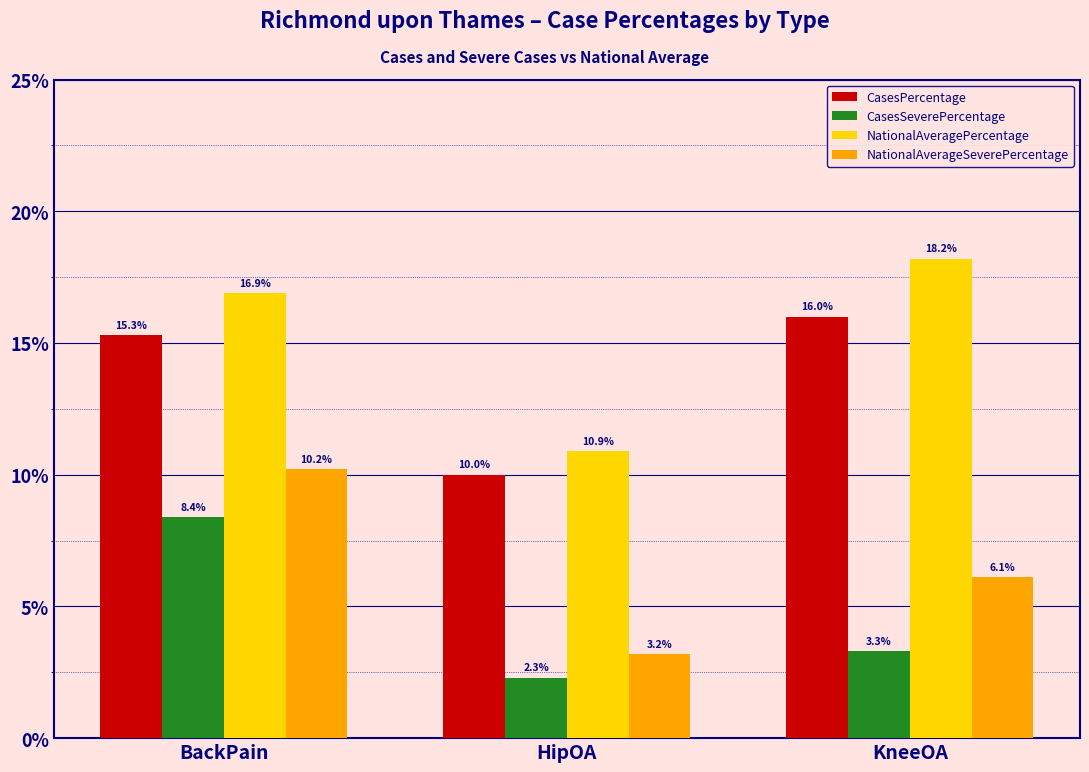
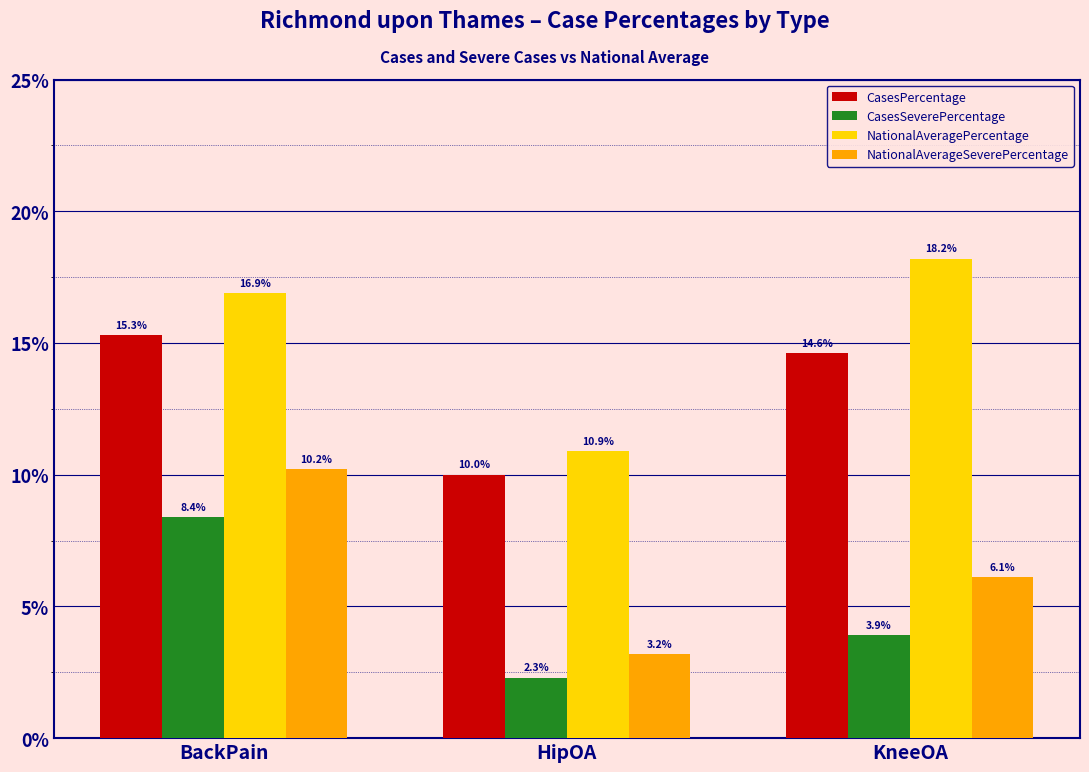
  {
    "CasesPercentage": {
      "BackPain": "15.3%",
      "HipOA": "10.0%",
-     "KneeOA": "16.0%"
+     "KneeOA": "14.6%"
    },
    "CasesSeverePercentage": {
      "BackPain": "8.4%",
      "HipOA": "2.3%",
-     "KneeOA": "3.3%"
+     "KneeOA": "3.9%"
    }
  }
